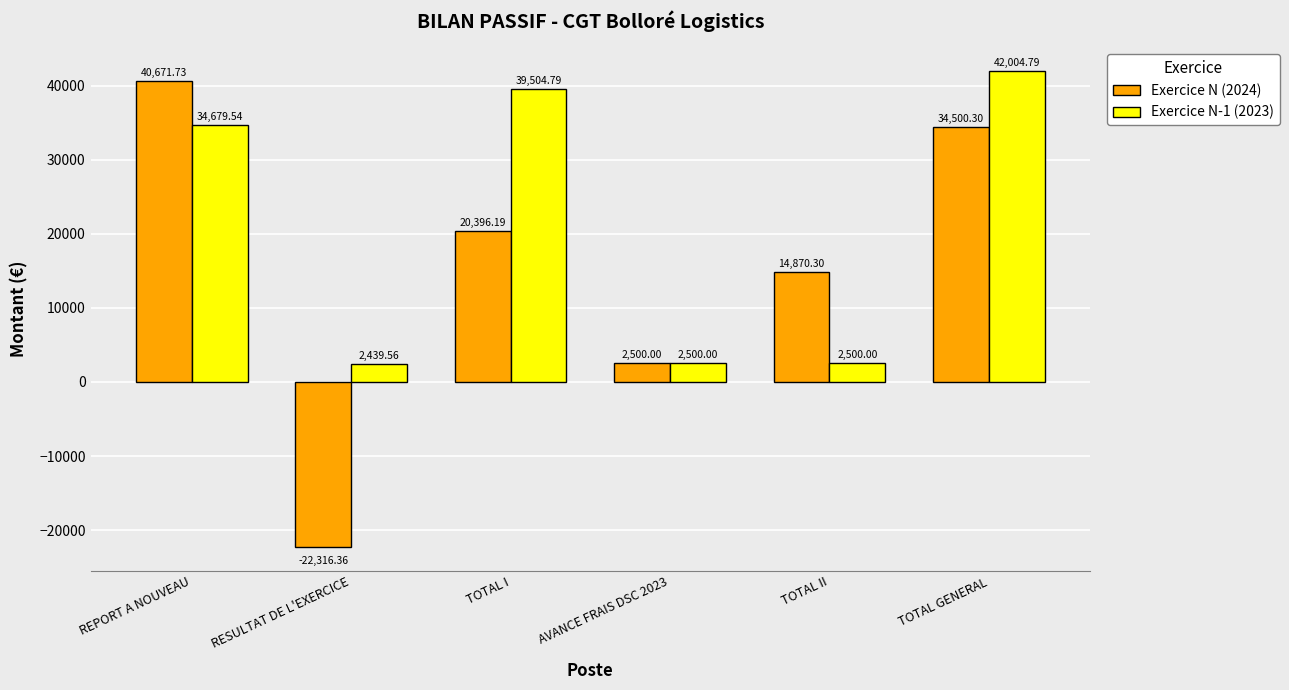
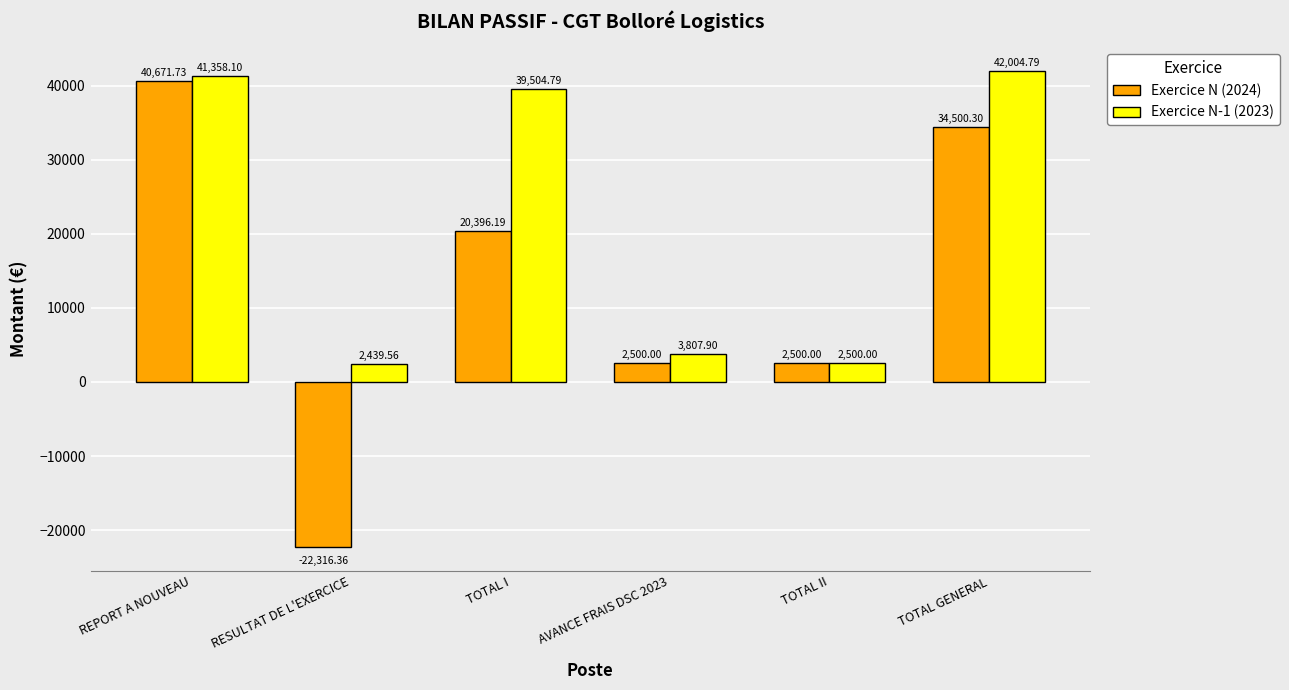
  {
    "Exercice N (2024)": {
      "REPORT A NOUVEAU": "40,671.73",
      "RESULTAT DE L'EXERCICE": "-22,316.36",
      "TOTAL I": "20,396.19",
      "AVANCE FRAIS DSC 2023": "2,500.00",
-     "TOTAL II": "14,870.30",
+     "TOTAL II": "2,500.00",
      "TOTAL GENERAL": "34,500.30"
    },
    "Exercice N-1 (2023)": {
-     "REPORT A NOUVEAU": "34,679.54",
+     "REPORT A NOUVEAU": "41,358.10",
      "RESULTAT DE L'EXERCICE": "2,439.56",
      "TOTAL I": "39,504.79",
-     "AVANCE FRAIS DSC 2023": "2,500.00",
+     "AVANCE FRAIS DSC 2023": "3,807.90",
      "TOTAL II": "2,500.00",
      "TOTAL GENERAL": "42,004.79"
    }
  }
